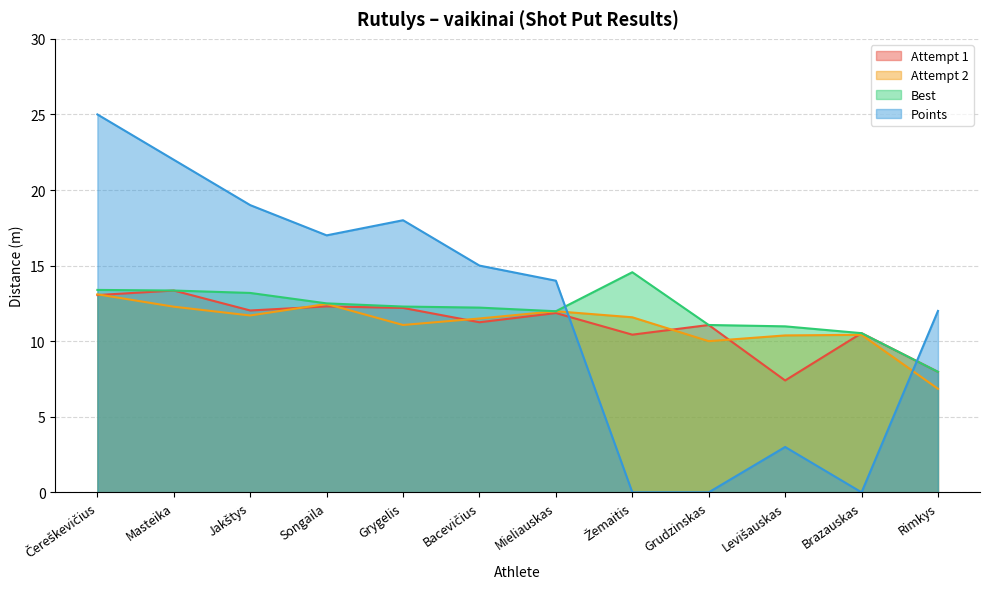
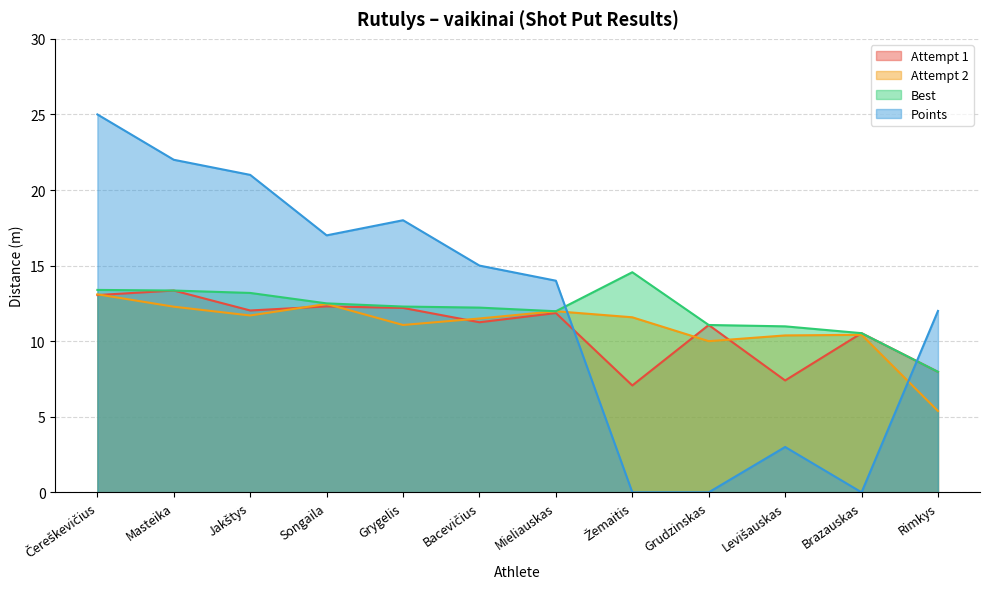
  {
    "Attempt 1": {
      "Jakštys": 12.0,
      "Bacevičius": 11.3,
-     "Žemaitis": 10.4,
+     "Žemaitis": 7.1,
      "Levišauskas": 7.4
    },
    "Attempt 2": {
      "Masteika": 12.3,
      "Jakštys": 11.7,
      "Grygelis": 11.1,
      "Bacevičius": 11.5,
      "Žemaitis": 11.6,
      "Grudzinskas": 10.0,
      "Levišauskas": 10.4,
-     "Rimkys": 6.9
+     "Rimkys": 5.4
    },
    "Best": {
      "Čereškevičius": 13.4,
      "Jakštys": 13.2,
      "Bacevičius": 12.2,
      "Žemaitis": 14.6,
      "Levišauskas": 11.0
    },
    "Points": {
      "Čereškevičius": 25,
      "Masteika": 22,
-     "Jakštys": 19,
+     "Jakštys": 21,
      "Songaila": 17,
      "Grygelis": 18,
      "Bacevičius": 15,
      "Mieliauskas": 14,
      "Žemaitis": 0,
      "Grudzinskas": 0,
      "Levišauskas": 3,
      "Brazauskas": 0,
      "Rimkys": 12
    }
  }
